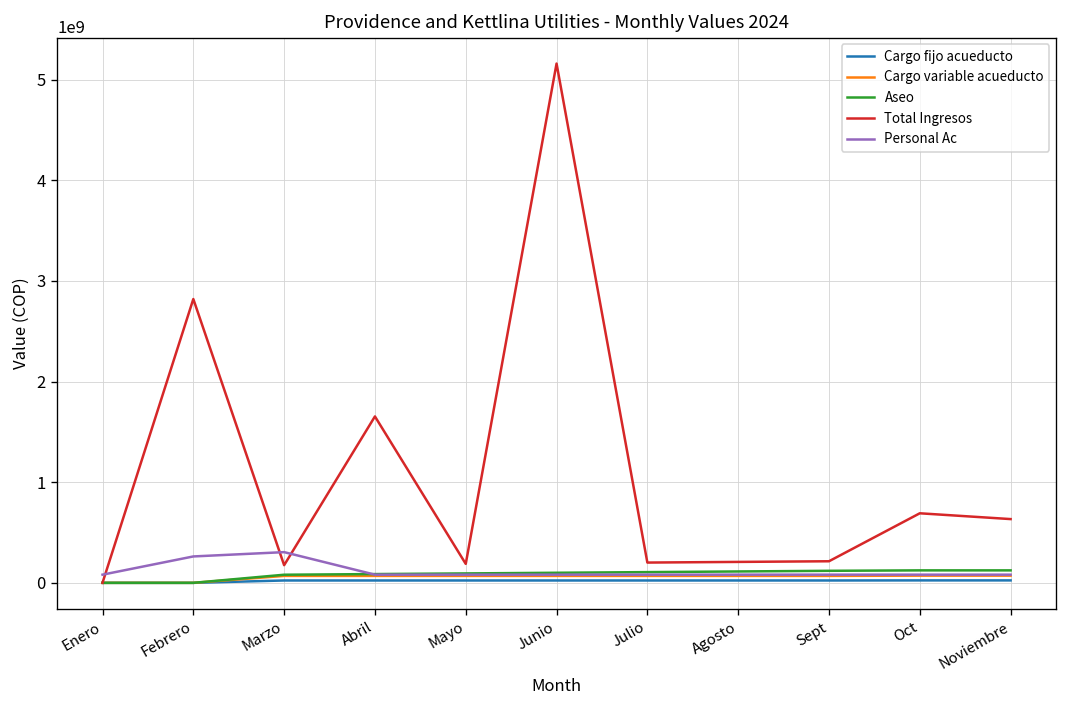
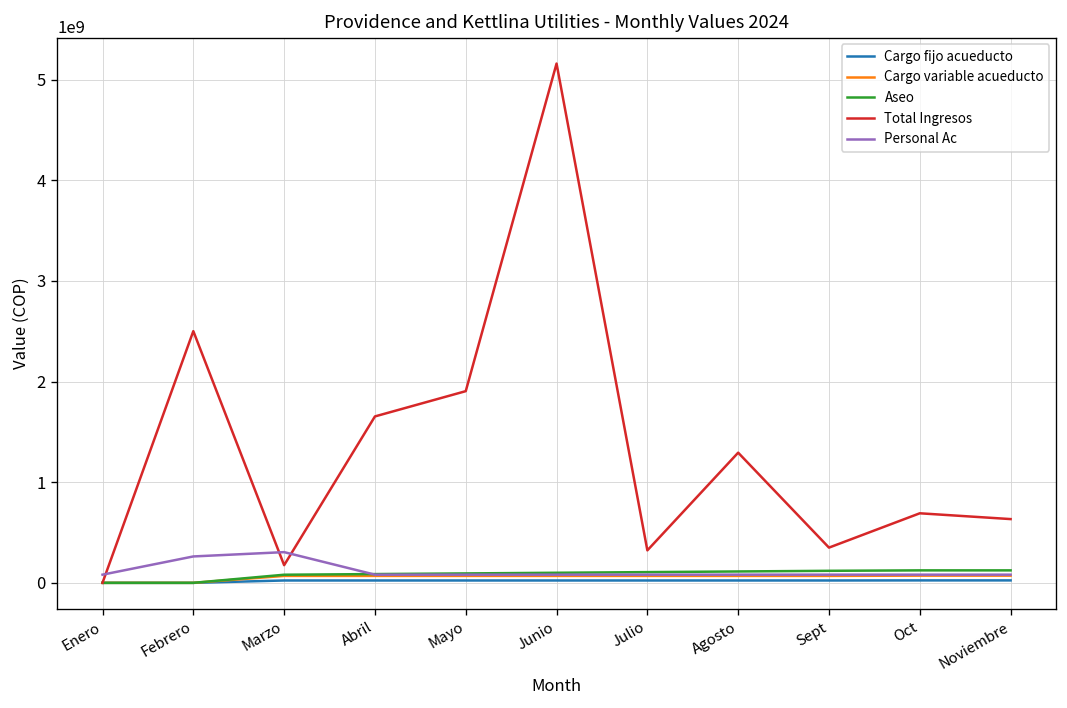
  {
    "Cargo fijo acueducto": {
      "Marzo": 0,
      "Abril": 0,
      "Mayo": 0,
      "Junio": 0,
      "Julio": 0,
      "Agosto": 0,
      "Sept": 0,
      "Oct": 0,
      "Noviembre": 0
    },
    "Aseo": {
      "Agosto": 100000000,
      "Sept": 100000000,
      "Oct": 100000000,
      "Noviembre": 100000000
    },
    "Total Ingresos": {
-     "Febrero": 2800000000,
+     "Febrero": 2500000000,
      "Marzo": 200000000,
      "Abril": 1700000000,
-     "Mayo": 200000000,
+     "Mayo": 1900000000,
      "Junio": 5200000000,
-     "Julio": 200000000,
-     "Agosto": 200000000,
-     "Sept": 200000000,
+     "Julio": 300000000,
+     "Agosto": 1300000000,
+     "Sept": 300000000,
      "Oct": 700000000,
      "Noviembre": 600000000
    },
    "Personal Ac": {
      "Enero": 100000000,
      "Febrero": 300000000,
      "Marzo": 300000000
    }
  }
